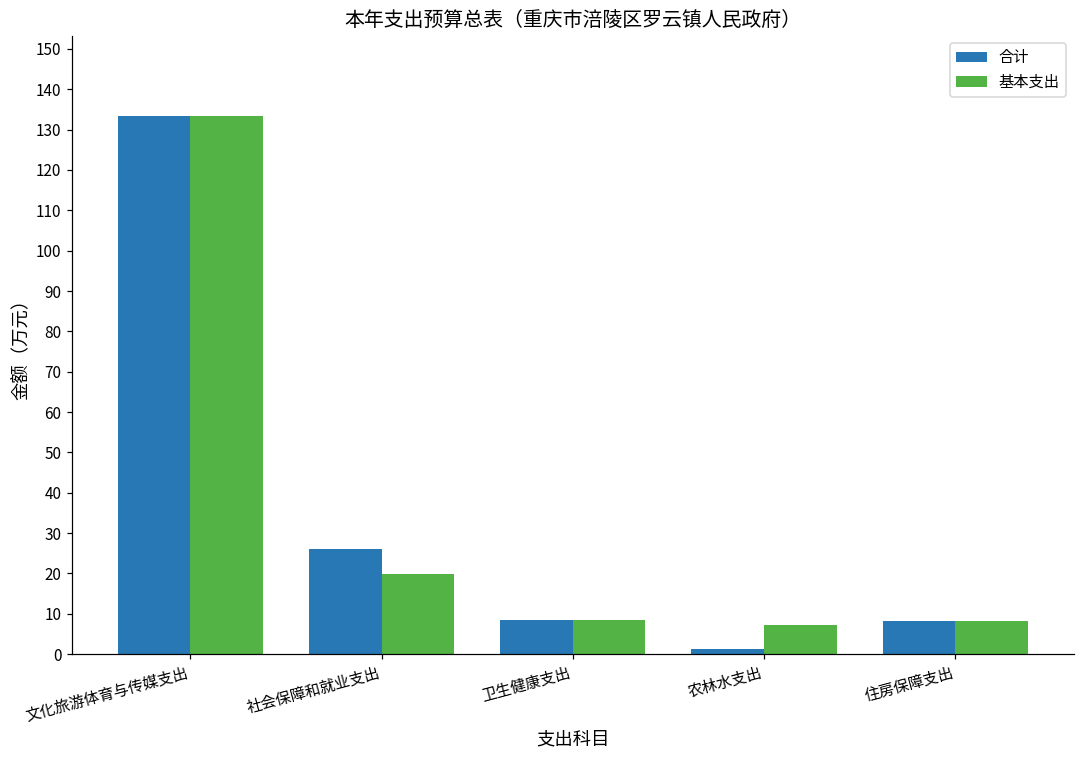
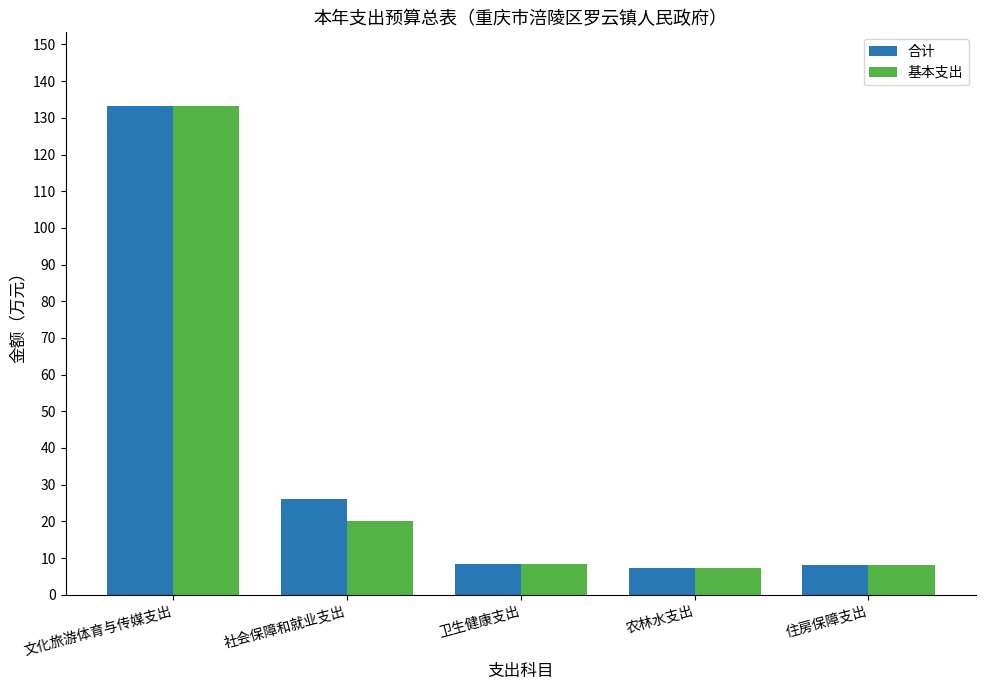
  {
    "合计": {
      "文化旅游体育与传媒支出": 133,
      "社会保障和就业支出": 26,
      "卫生健康支出": 8,
-     "农林水支出": 1,
+     "农林水支出": 7,
      "住房保障支出": 8
    },
    "基本支出": {
      "文化旅游体育与传媒支出": 133,
      "社会保障和就业支出": 20,
      "卫生健康支出": 8,
      "农林水支出": 7,
      "住房保障支出": 8
    }
  }
